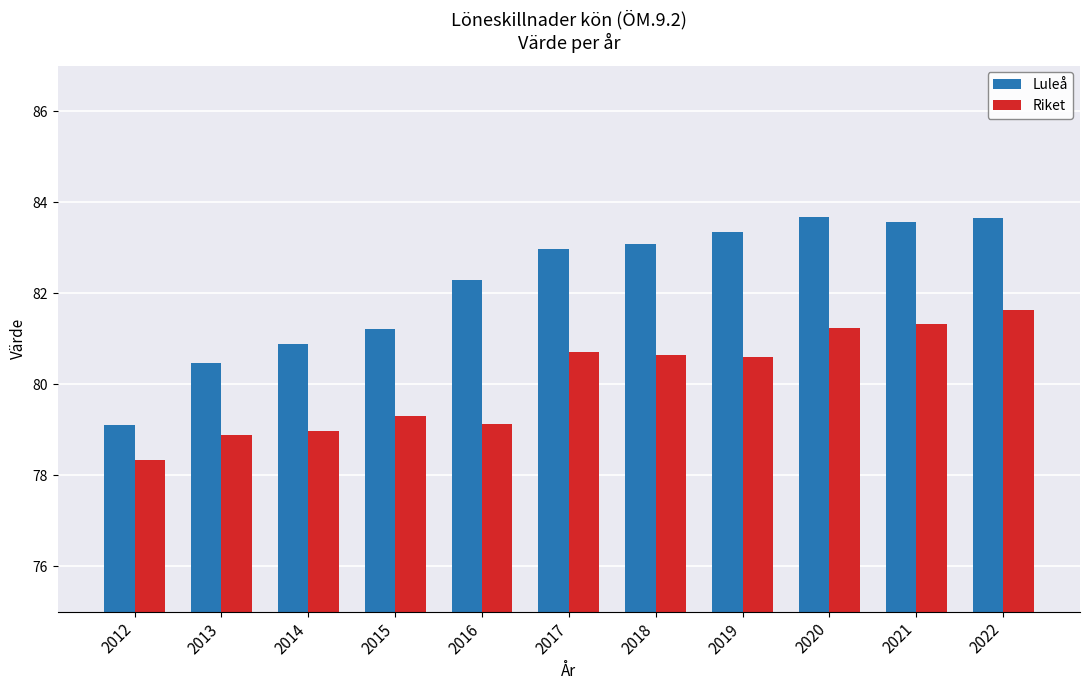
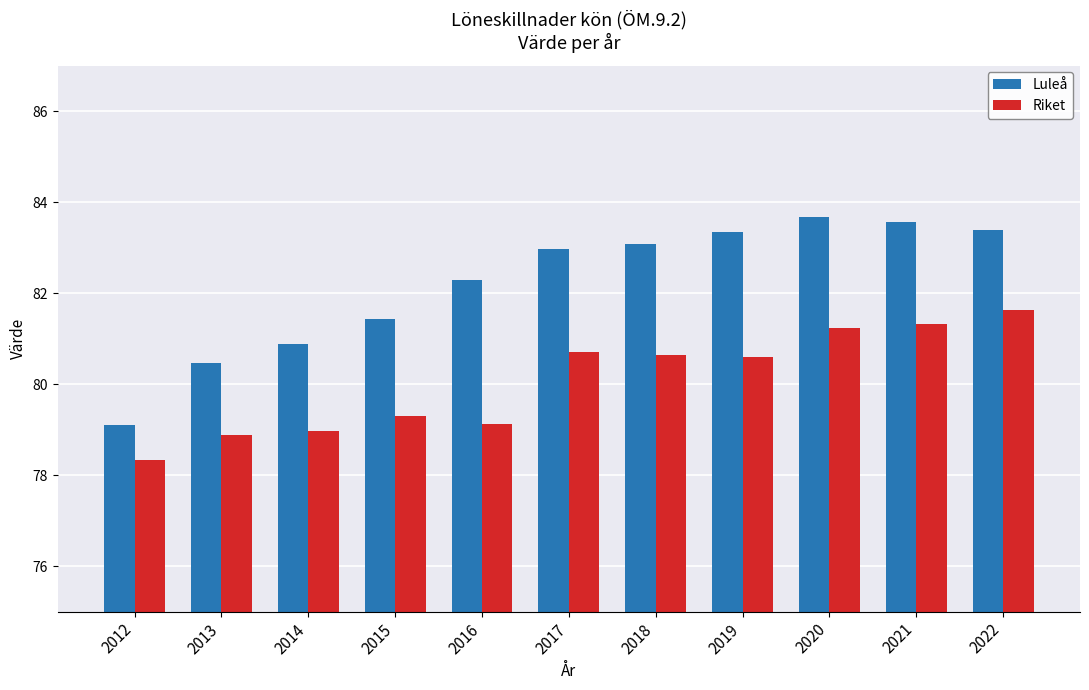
  {
    "Luleå": {
      "2012": 79.1,
      "2013": 80.5,
      "2014": 80.9,
-     "2015": 81.2,
+     "2015": 81.4,
      "2016": 82.3,
      "2017": 83.0,
      "2018": 83.1,
      "2019": 83.3,
      "2020": 83.7,
      "2021": 83.6,
-     "2022": 83.6
+     "2022": 83.4
    },
    "Riket": {
      "2012": 78.3,
      "2013": 78.9,
      "2014": 79.0,
      "2015": 79.3,
      "2016": 79.1,
      "2017": 80.7,
      "2018": 80.6,
      "2019": 80.6,
      "2020": 81.2,
      "2021": 81.3,
      "2022": 81.6
    }
  }
